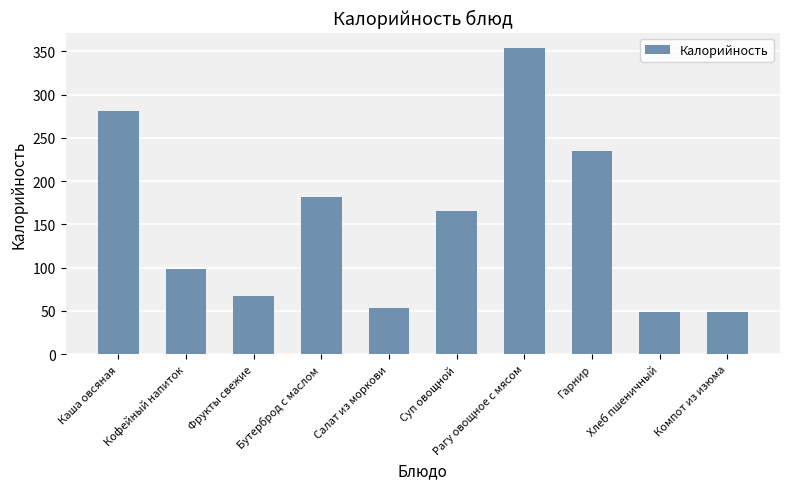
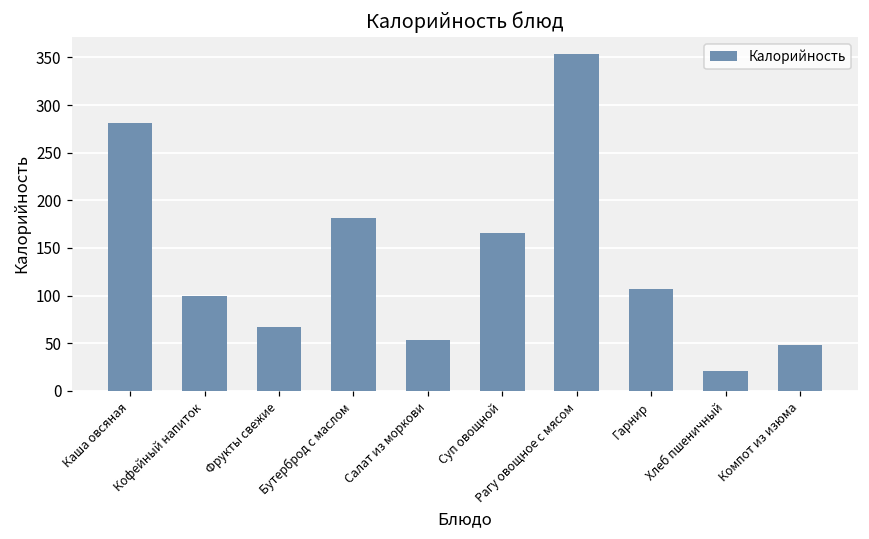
  {
    "Каша овсяная": 280,
    "Кофейный напиток": 100,
    "Фрукты свежие": 70,
    "Бутерброд с маслом": 180,
    "Салат из моркови": 50,
    "Суп овощной": 170,
    "Рагу овощное с мясом": 350,
-   "Гарнир": 240,
-   "Хлеб пшеничный": 50,
+   "Гарнир": 110,
+   "Хлеб пшеничный": 20,
    "Компот из изюма": 50
  }
